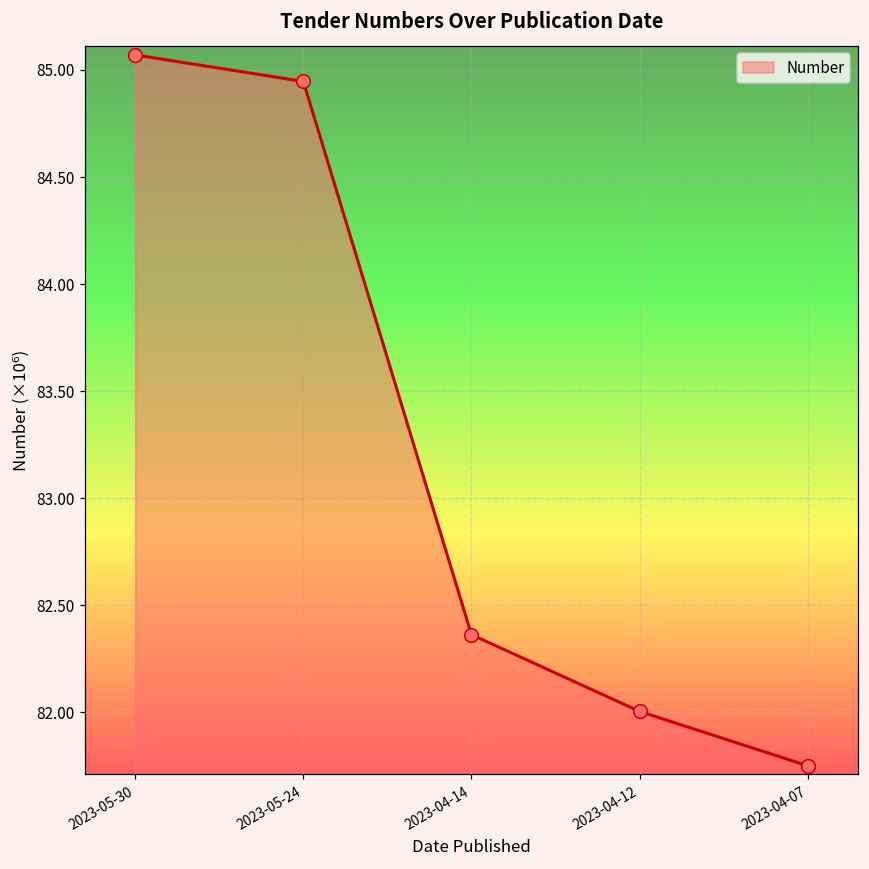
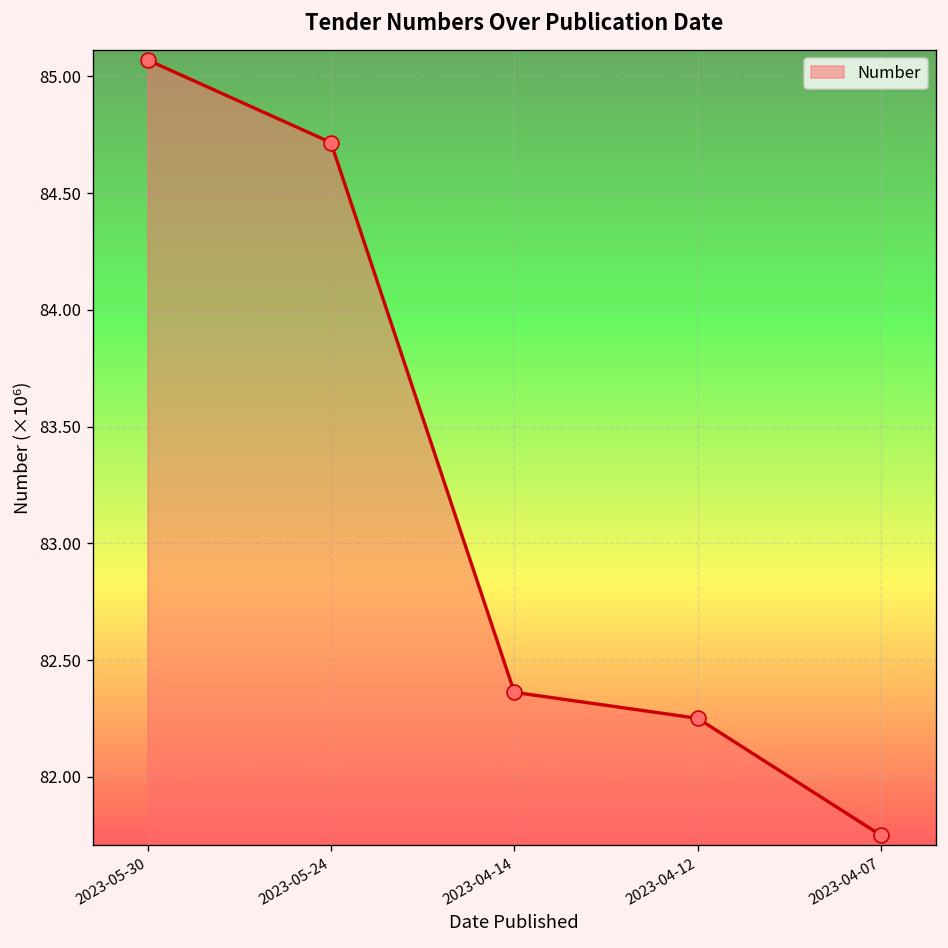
  {
    "2023-05-30": 85.07,
-   "2023-05-24": 84.95,
+   "2023-05-24": 84.72,
    "2023-04-14": 82.36,
-   "2023-04-12": 82.00,
+   "2023-04-12": 82.25,
    "2023-04-07": 81.75
  }
